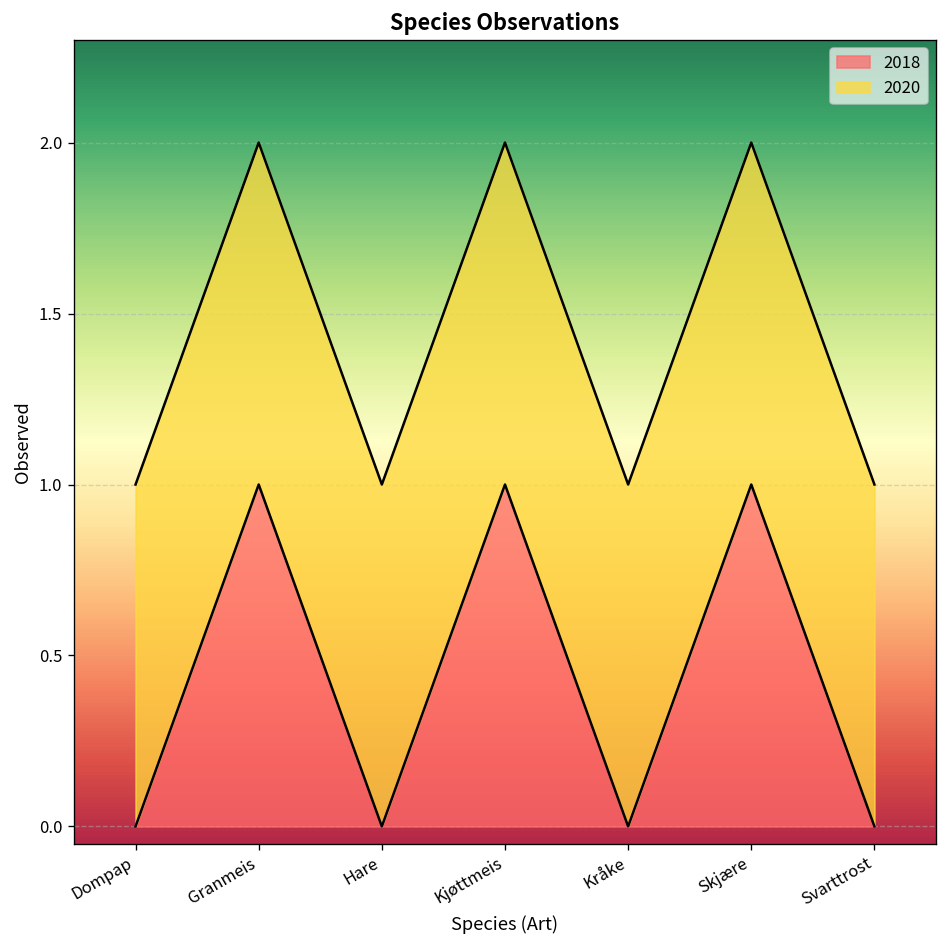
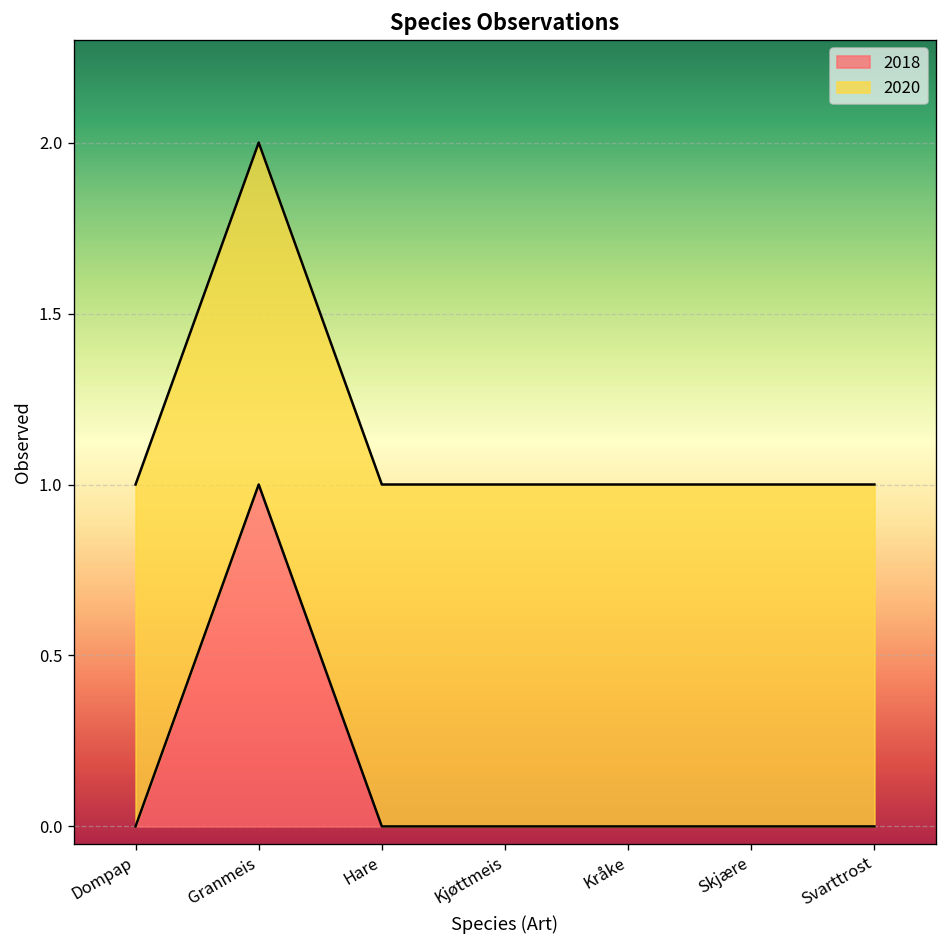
  {
    "2018": {
      "Dompap": 0,
      "Granmeis": 1,
      "Hare": 0,
-     "Kjøttmeis": 1,
+     "Kjøttmeis": 0,
      "Kråke": 0,
-     "Skjære": 1,
+     "Skjære": 0,
      "Svarttrost": 0
    },
    "2020": {
      "Dompap": 1,
      "Granmeis": 1,
      "Hare": 1,
      "Kjøttmeis": 1,
      "Kråke": 1,
      "Skjære": 1,
      "Svarttrost": 1
    }
  }
